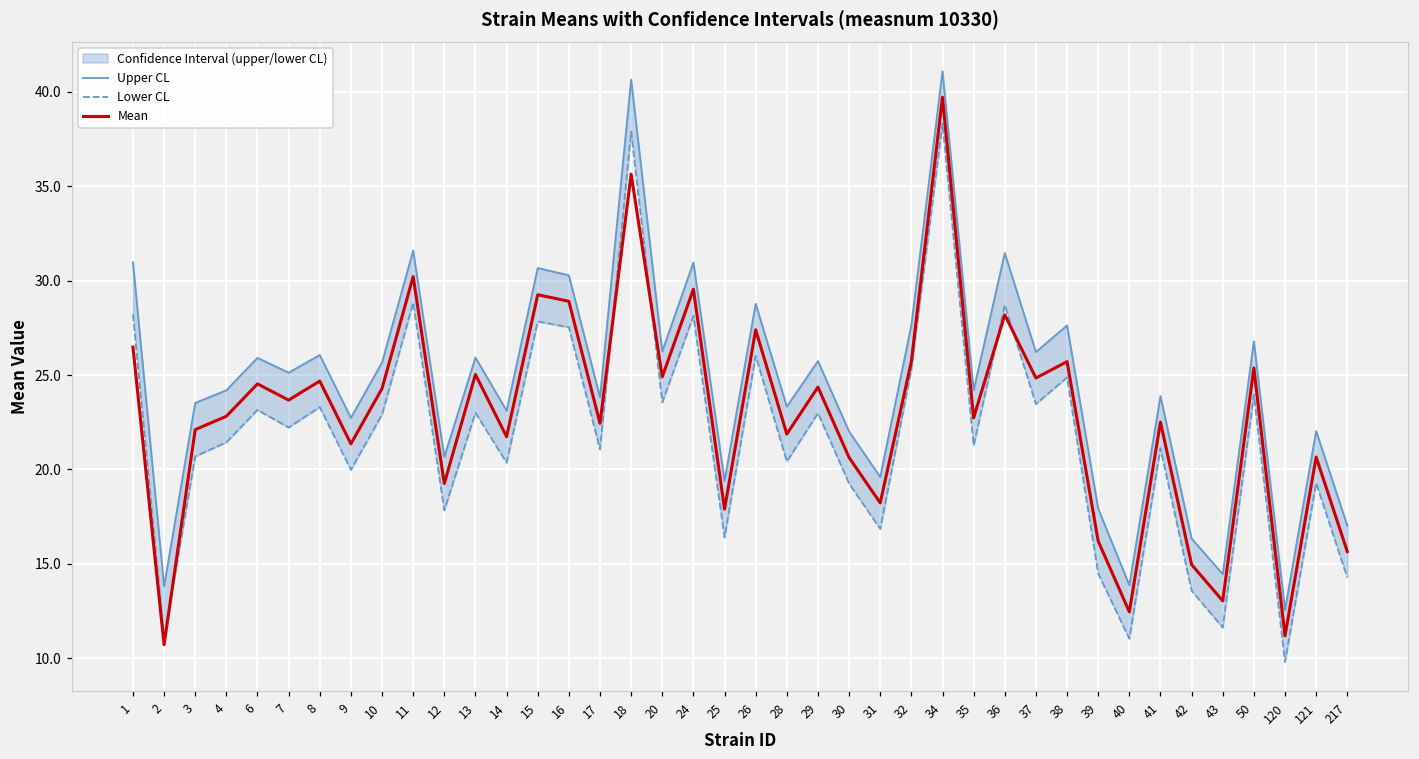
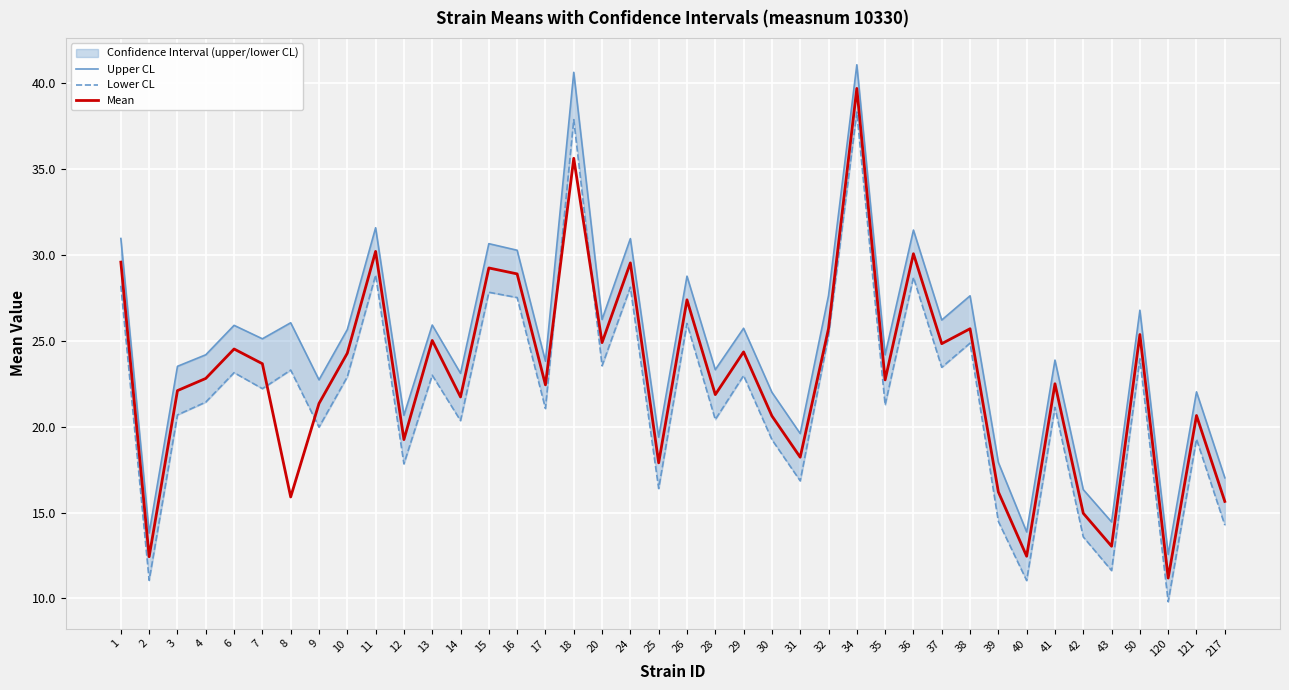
  {
    "Mean": {
-     "1": 26.5,
-     "2": 10.7,
+     "1": 29.6,
+     "2": 12.4,
      "3": 22.1,
      "4": 22.8,
      "6": 24.5,
      "7": 23.7,
-     "8": 24.7,
+     "8": 15.9,
      "9": 21.4,
      "10": 24.3,
      "11": 30.2,
      "12": 19.3,
      "13": 25.0,
      "14": 21.7,
      "15": 29.3,
      "16": 28.9,
      "17": 22.4,
      "18": 35.6,
      "20": 24.9,
      "24": 29.5,
      "25": 17.9,
      "26": 27.4,
      "28": 21.9,
      "29": 24.4,
      "30": 20.6,
      "31": 18.2,
      "32": 25.7,
      "34": 39.7,
      "35": 22.7,
-     "36": 28.2,
+     "36": 30.1,
      "37": 24.8,
      "38": 25.7,
      "39": 16.2,
      "40": 12.5,
      "41": 22.5,
      "42": 15.0,
      "43": 13.0,
      "50": 25.4,
      "120": 11.2,
      "121": 20.7,
      "217": 15.7
    }
  }
